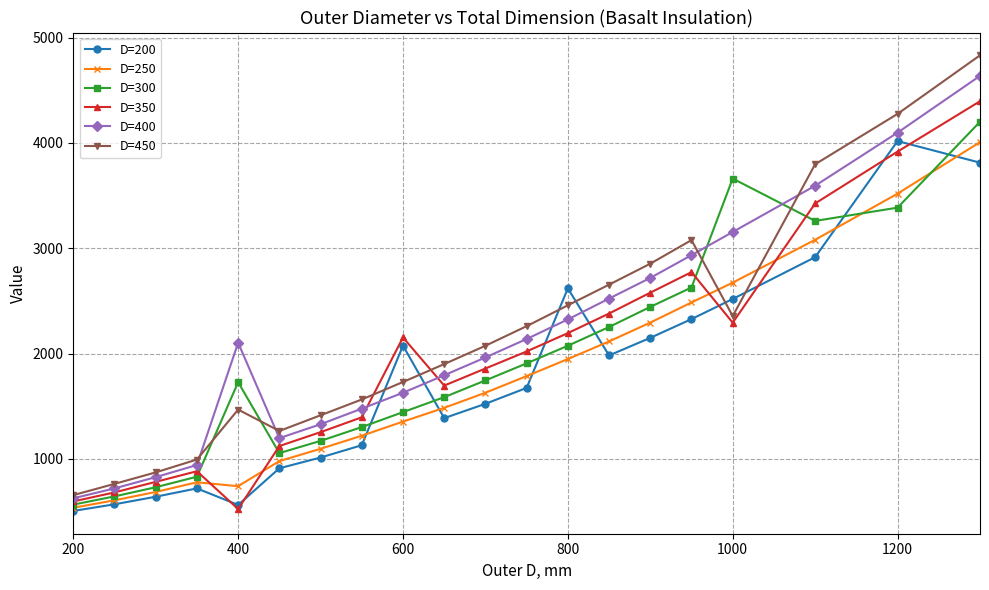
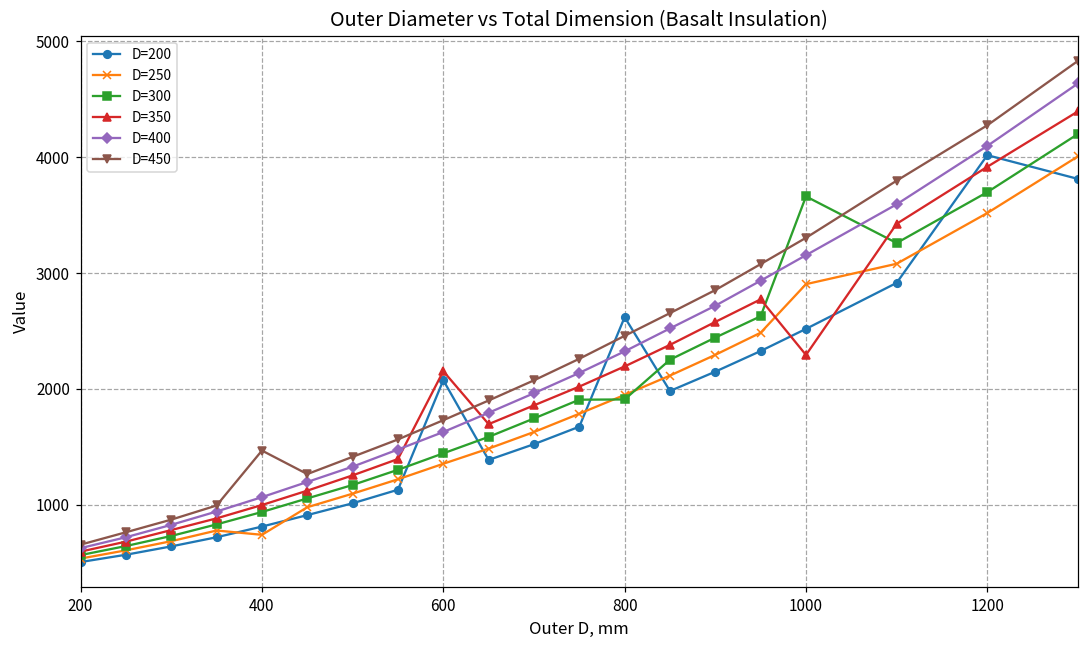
  {
    "D=200": {
      "200": 510,
-     "400": 560,
+     "400": 810,
      "600": 2080,
      "800": 2620,
      "1000": 2520,
      "1200": 4020
    },
    "D=250": {
      "200": 540,
      "400": 740,
      "600": 1350,
      "800": 1950,
-     "1000": 2670,
+     "1000": 2900,
      "1200": 3520
    },
    "D=300": {
      "200": 570,
-     "400": 1730,
+     "400": 940,
      "600": 1440,
-     "800": 2070,
+     "800": 1910,
      "1000": 3660,
-     "1200": 3390
+     "1200": 3700
    },
    "D=350": {
      "200": 600,
-     "400": 520,
+     "400": 1000,
      "600": 2150,
      "800": 2190,
      "1000": 2290,
      "1200": 3920
    },
    "D=400": {
      "200": 630,
-     "400": 2100,
+     "400": 1070,
      "600": 1630,
      "800": 2320,
      "1000": 3150,
      "1200": 4100
    },
    "D=450": {
      "200": 660,
      "400": 1470,
      "600": 1730,
      "800": 2460,
-     "1000": 2360,
+     "1000": 3300,
      "1200": 4280
    }
  }
